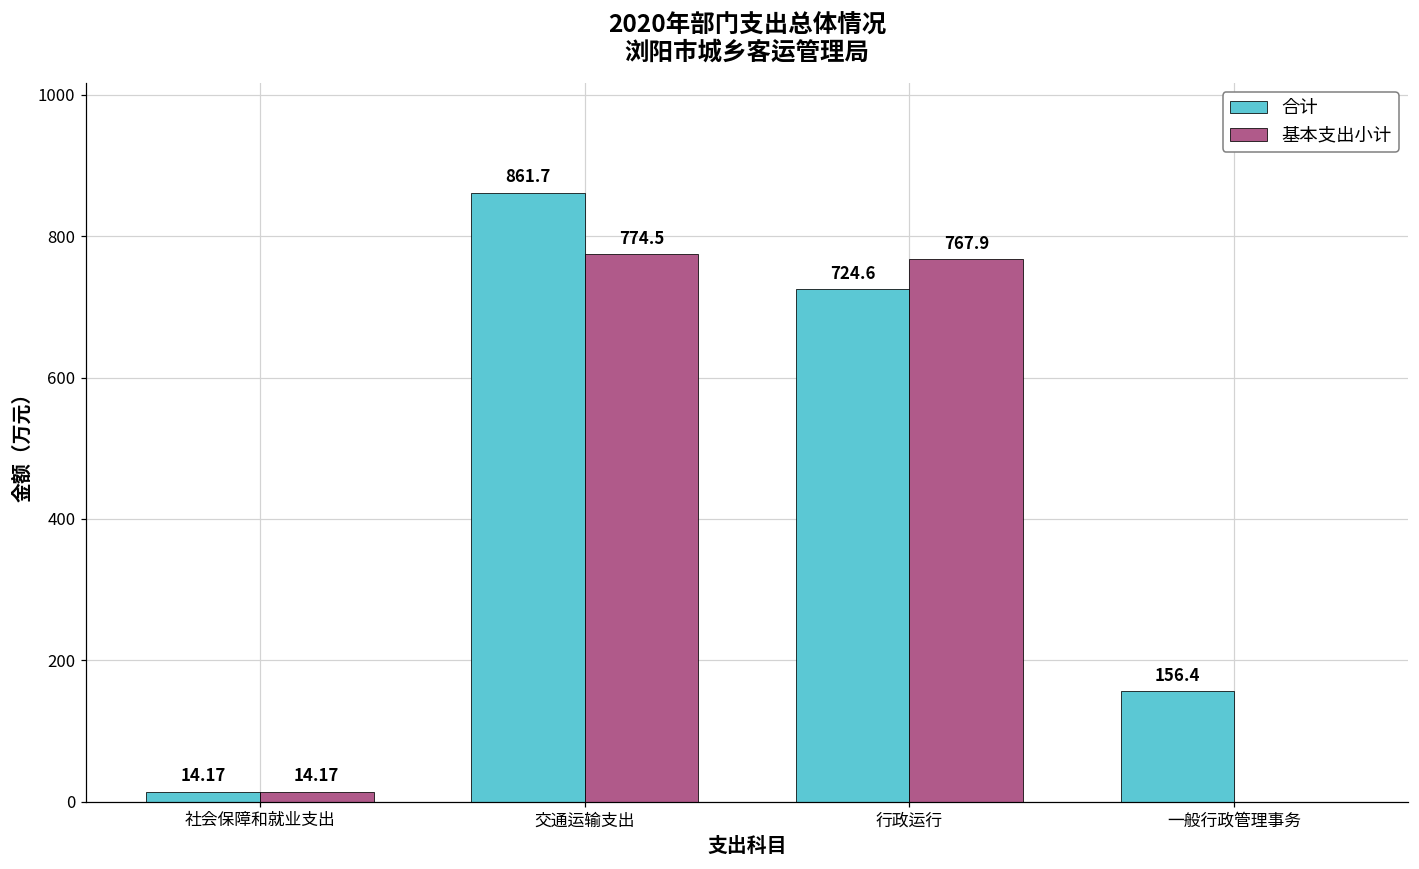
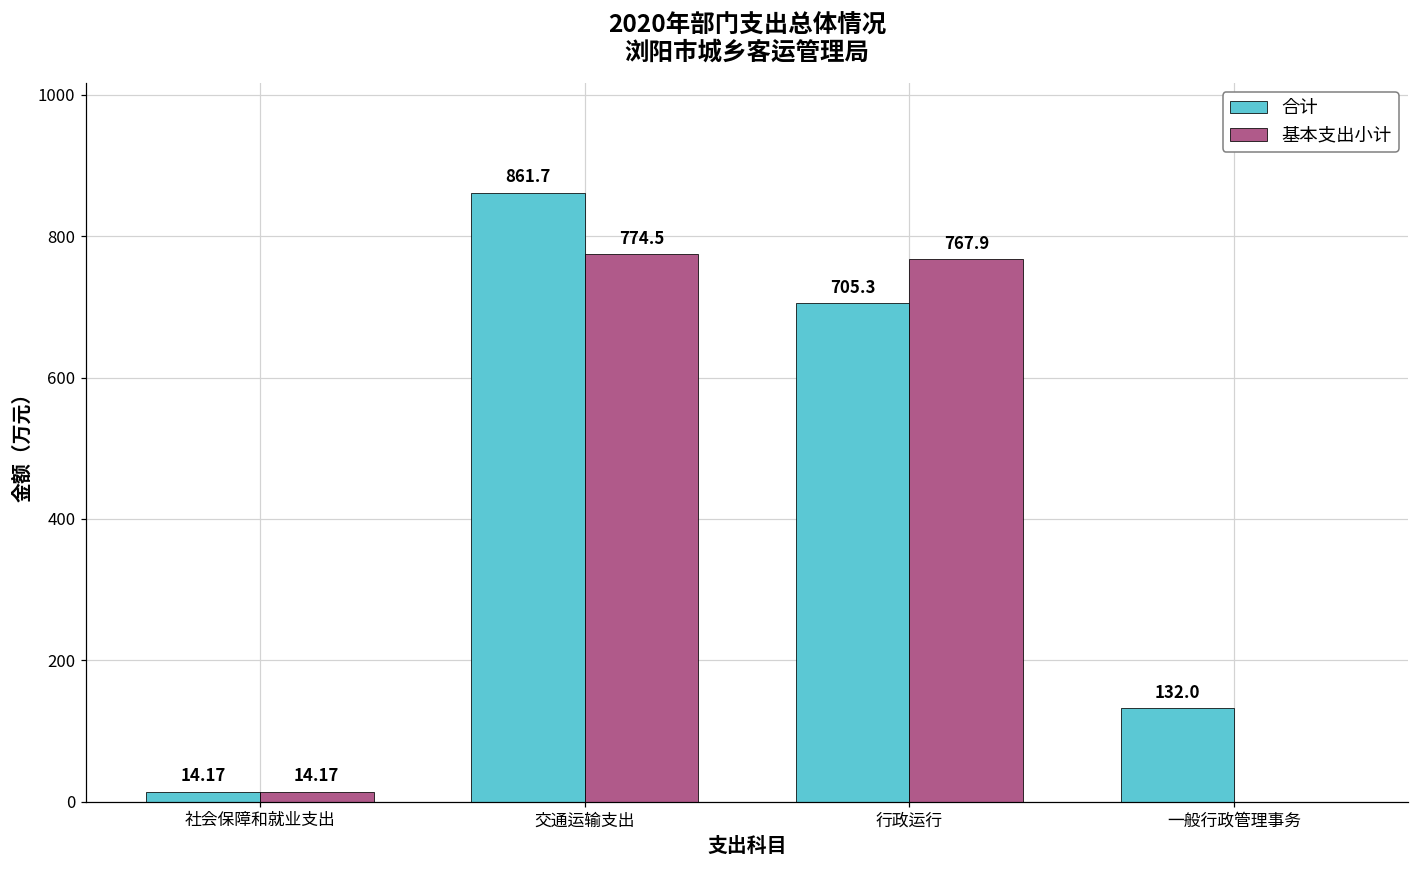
  {
    "合计": {
      "社会保障和就业支出": 14.17,
      "交通运输支出": 861.7,
-     "行政运行": 724.6,
-     "一般行政管理事务": 156.4
+     "行政运行": 705.3,
+     "一般行政管理事务": 132.0
    },
    "基本支出小计": {
      "社会保障和就业支出": 14.17,
      "交通运输支出": 774.5,
      "行政运行": 767.9
    }
  }
